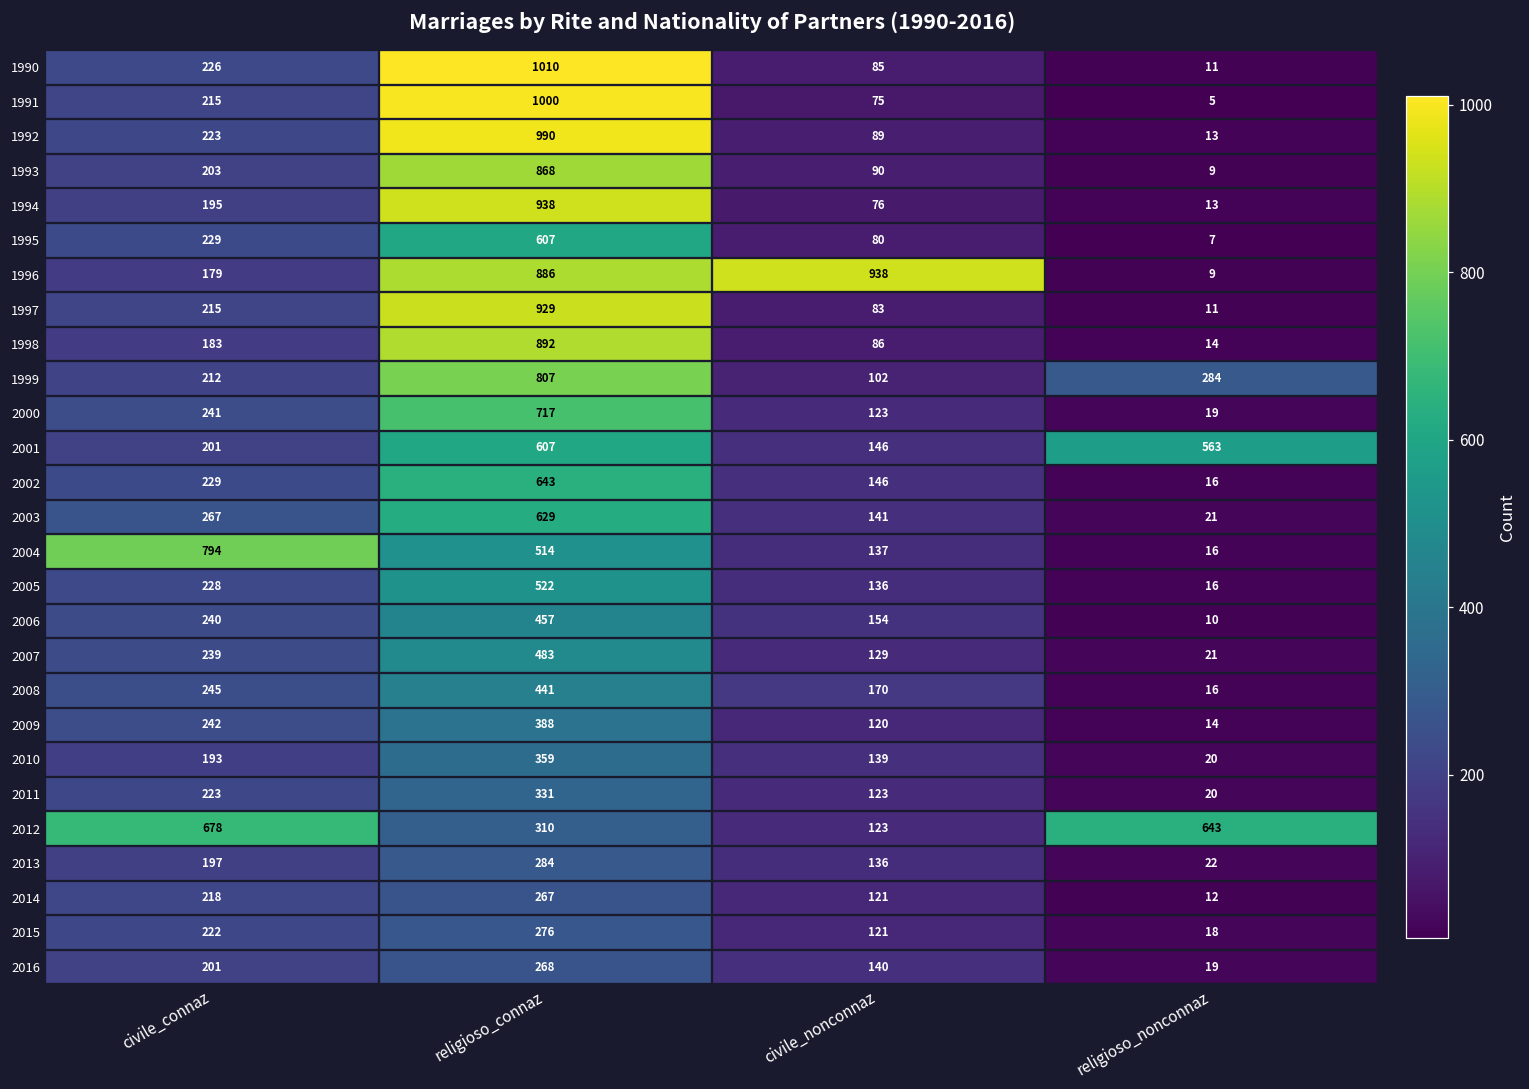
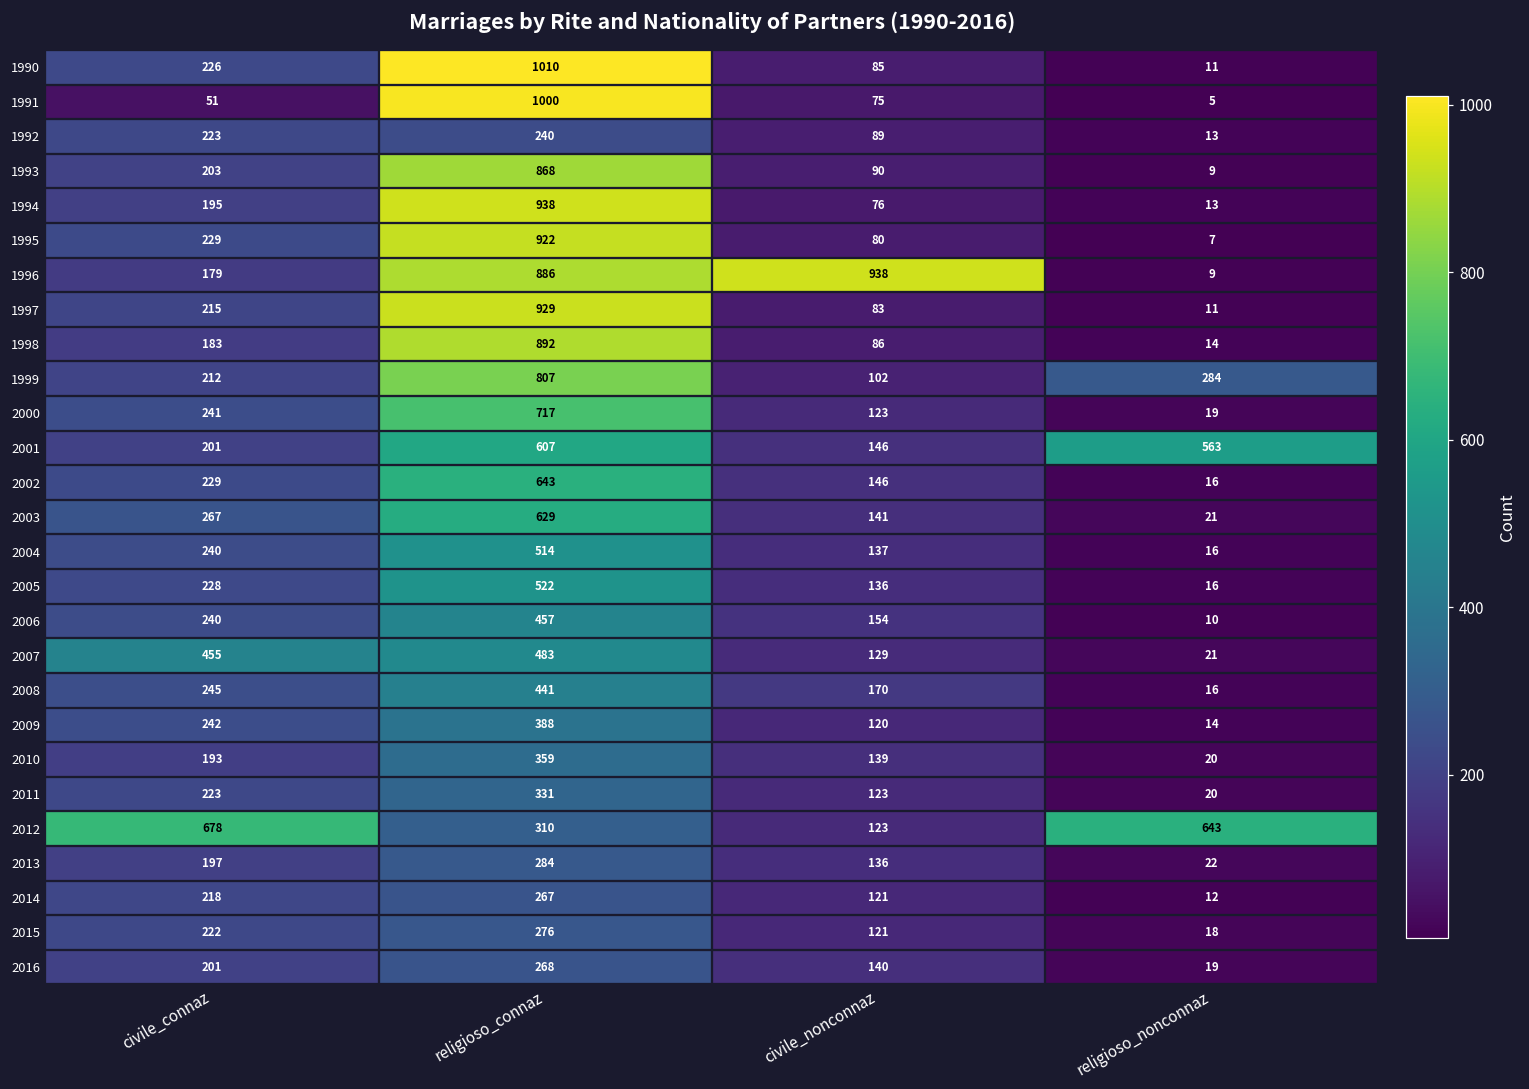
  {
    "1990": {
      "civile_connaz": 226,
      "religioso_connaz": 1010,
      "civile_nonconnaz": 85,
      "religioso_nonconnaz": 11
    },
    "1991": {
-     "civile_connaz": 215,
+     "civile_connaz": 51,
      "religioso_connaz": 1000,
      "civile_nonconnaz": 75,
      "religioso_nonconnaz": 5
    },
    "1992": {
      "civile_connaz": 223,
-     "religioso_connaz": 990,
+     "religioso_connaz": 240,
      "civile_nonconnaz": 89,
      "religioso_nonconnaz": 13
    },
    "1993": {
      "civile_connaz": 203,
      "religioso_connaz": 868,
      "civile_nonconnaz": 90,
      "religioso_nonconnaz": 9
    },
    "1994": {
      "civile_connaz": 195,
      "religioso_connaz": 938,
      "civile_nonconnaz": 76,
      "religioso_nonconnaz": 13
    },
    "1995": {
      "civile_connaz": 229,
-     "religioso_connaz": 607,
+     "religioso_connaz": 922,
      "civile_nonconnaz": 80,
      "religioso_nonconnaz": 7
    },
    "1996": {
      "civile_connaz": 179,
      "religioso_connaz": 886,
      "civile_nonconnaz": 938,
      "religioso_nonconnaz": 9
    },
    "1997": {
      "civile_connaz": 215,
      "religioso_connaz": 929,
      "civile_nonconnaz": 83,
      "religioso_nonconnaz": 11
    },
    "1998": {
      "civile_connaz": 183,
      "religioso_connaz": 892,
      "civile_nonconnaz": 86,
      "religioso_nonconnaz": 14
    },
    "1999": {
      "civile_connaz": 212,
      "religioso_connaz": 807,
      "civile_nonconnaz": 102,
      "religioso_nonconnaz": 284
    },
    "2000": {
      "civile_connaz": 241,
      "religioso_connaz": 717,
      "civile_nonconnaz": 123,
      "religioso_nonconnaz": 19
    },
    "2001": {
      "civile_connaz": 201,
      "religioso_connaz": 607,
      "civile_nonconnaz": 146,
      "religioso_nonconnaz": 563
    },
    "2002": {
      "civile_connaz": 229,
      "religioso_connaz": 643,
      "civile_nonconnaz": 146,
      "religioso_nonconnaz": 16
    },
    "2003": {
      "civile_connaz": 267,
      "religioso_connaz": 629,
      "civile_nonconnaz": 141,
      "religioso_nonconnaz": 21
    },
    "2004": {
-     "civile_connaz": 794,
+     "civile_connaz": 240,
      "religioso_connaz": 514,
      "civile_nonconnaz": 137,
      "religioso_nonconnaz": 16
    },
    "2005": {
      "civile_connaz": 228,
      "religioso_connaz": 522,
      "civile_nonconnaz": 136,
      "religioso_nonconnaz": 16
    },
    "2006": {
      "civile_connaz": 240,
      "religioso_connaz": 457,
      "civile_nonconnaz": 154,
      "religioso_nonconnaz": 10
    },
    "2007": {
-     "civile_connaz": 239,
+     "civile_connaz": 455,
      "religioso_connaz": 483,
      "civile_nonconnaz": 129,
      "religioso_nonconnaz": 21
    },
    "2008": {
      "civile_connaz": 245,
      "religioso_connaz": 441,
      "civile_nonconnaz": 170,
      "religioso_nonconnaz": 16
    },
    "2009": {
      "civile_connaz": 242,
      "religioso_connaz": 388,
      "civile_nonconnaz": 120,
      "religioso_nonconnaz": 14
    },
    "2010": {
      "civile_connaz": 193,
      "religioso_connaz": 359,
      "civile_nonconnaz": 139,
      "religioso_nonconnaz": 20
    },
    "2011": {
      "civile_connaz": 223,
      "religioso_connaz": 331,
      "civile_nonconnaz": 123,
      "religioso_nonconnaz": 20
    },
    "2012": {
      "civile_connaz": 678,
      "religioso_connaz": 310,
      "civile_nonconnaz": 123,
      "religioso_nonconnaz": 643
    },
    "2013": {
      "civile_connaz": 197,
      "religioso_connaz": 284,
      "civile_nonconnaz": 136,
      "religioso_nonconnaz": 22
    },
    "2014": {
      "civile_connaz": 218,
      "religioso_connaz": 267,
      "civile_nonconnaz": 121,
      "religioso_nonconnaz": 12
    },
    "2015": {
      "civile_connaz": 222,
      "religioso_connaz": 276,
      "civile_nonconnaz": 121,
      "religioso_nonconnaz": 18
    },
    "2016": {
      "civile_connaz": 201,
      "religioso_connaz": 268,
      "civile_nonconnaz": 140,
      "religioso_nonconnaz": 19
    }
  }
